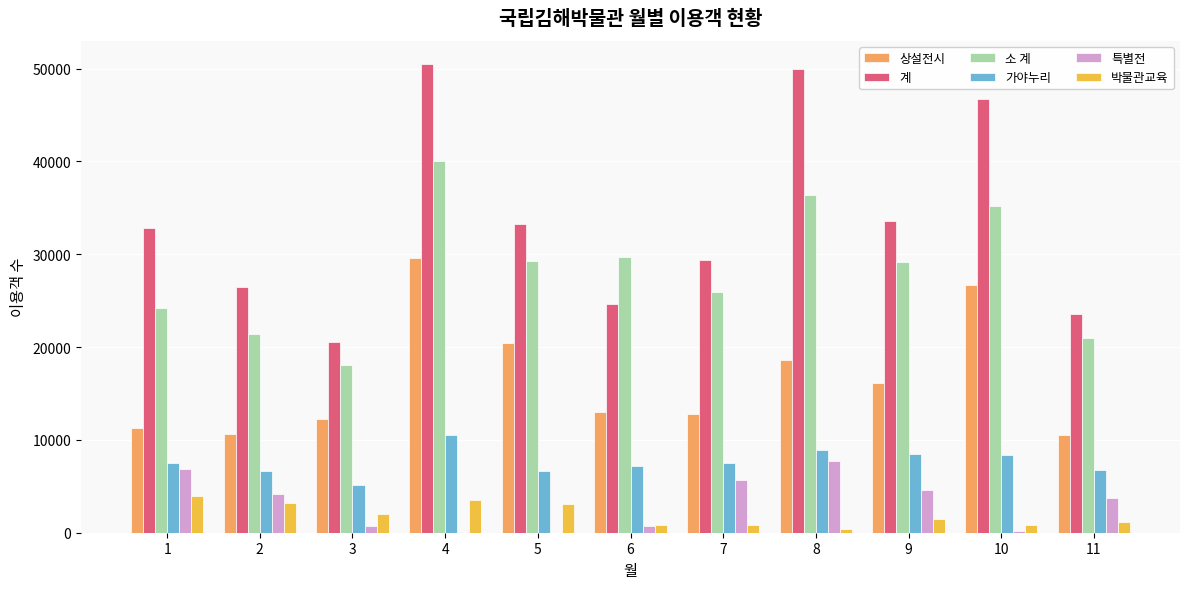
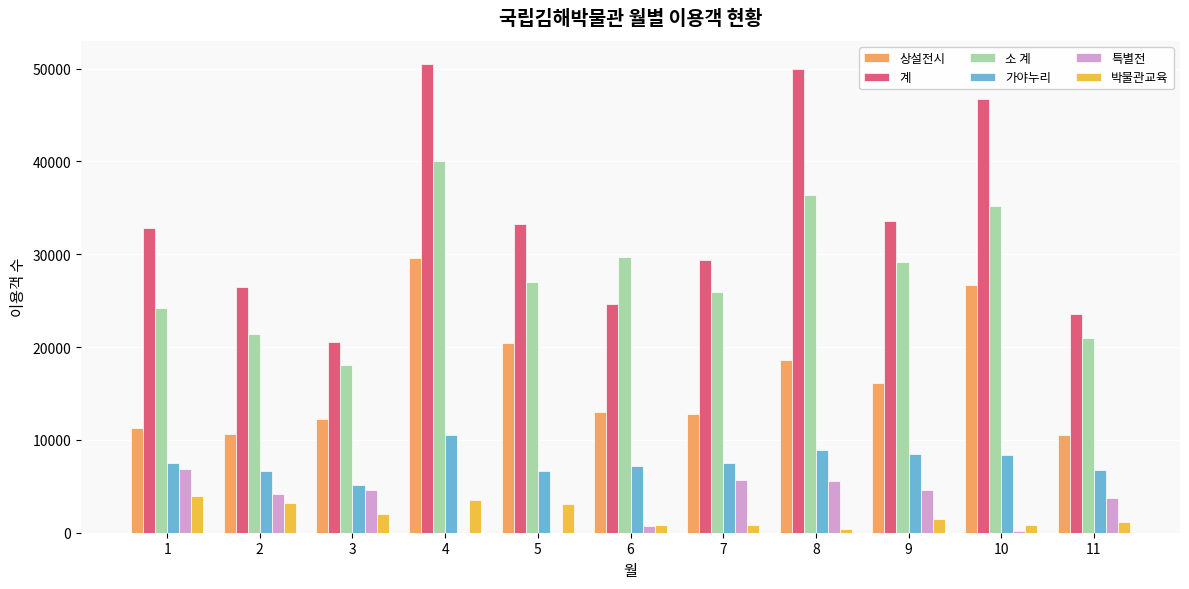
  {
    "계": {
      "1": 33000,
      "2": 26000,
      "3": 21000,
      "4": 50000,
      "5": 33000,
      "6": 25000,
      "7": 29000,
      "8": 50000,
      "9": 34000,
      "10": 47000,
      "11": 24000
    },
    "소 계": {
      "1": 24000,
      "2": 21000,
      "3": 18000,
      "4": 40000,
-     "5": 29000,
+     "5": 27000,
      "6": 30000,
      "7": 26000,
      "8": 36000,
      "9": 29000,
      "10": 35000,
      "11": 21000
    },
    "가야누리": {
      "1": 8000,
      "2": 7000,
      "3": 5000,
      "4": 11000,
      "5": 7000,
      "6": 7000,
      "7": 8000,
      "8": 9000,
      "9": 8000,
      "10": 8000,
      "11": 7000
    },
    "특별전": {
      "1": 7000,
      "2": 4000,
-     "3": 1000,
+     "3": 5000,
      "4": 0,
      "5": 0,
      "6": 1000,
      "7": 6000,
-     "8": 8000,
+     "8": 6000,
      "9": 5000,
      "11": 4000
    }
  }
